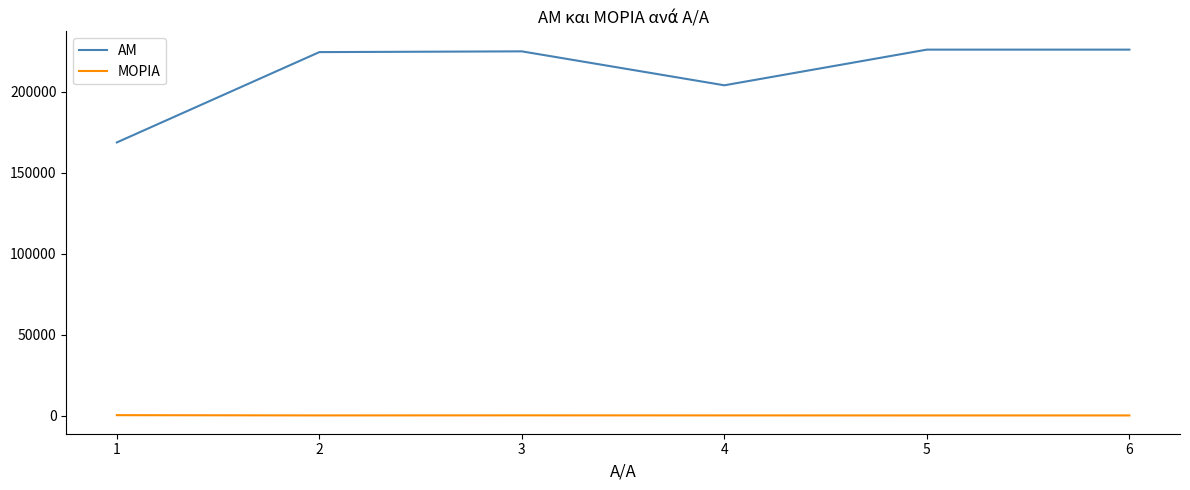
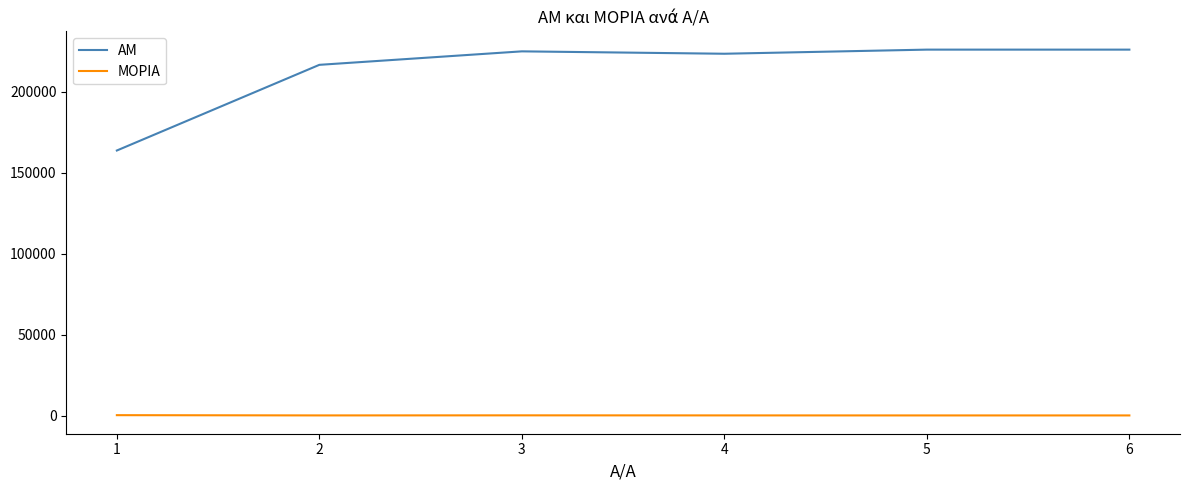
  {
    "ΑΜ": {
-     "1": 169000,
-     "2": 224000,
+     "1": 164000,
+     "2": 217000,
      "3": 225000,
-     "4": 204000,
+     "4": 223000,
      "5": 226000,
      "6": 226000
    },
    "ΜΟΡΙΑ": {
      "1": 0,
      "2": 0,
      "3": 0,
      "4": 0,
      "5": 0,
      "6": 0
    }
  }
